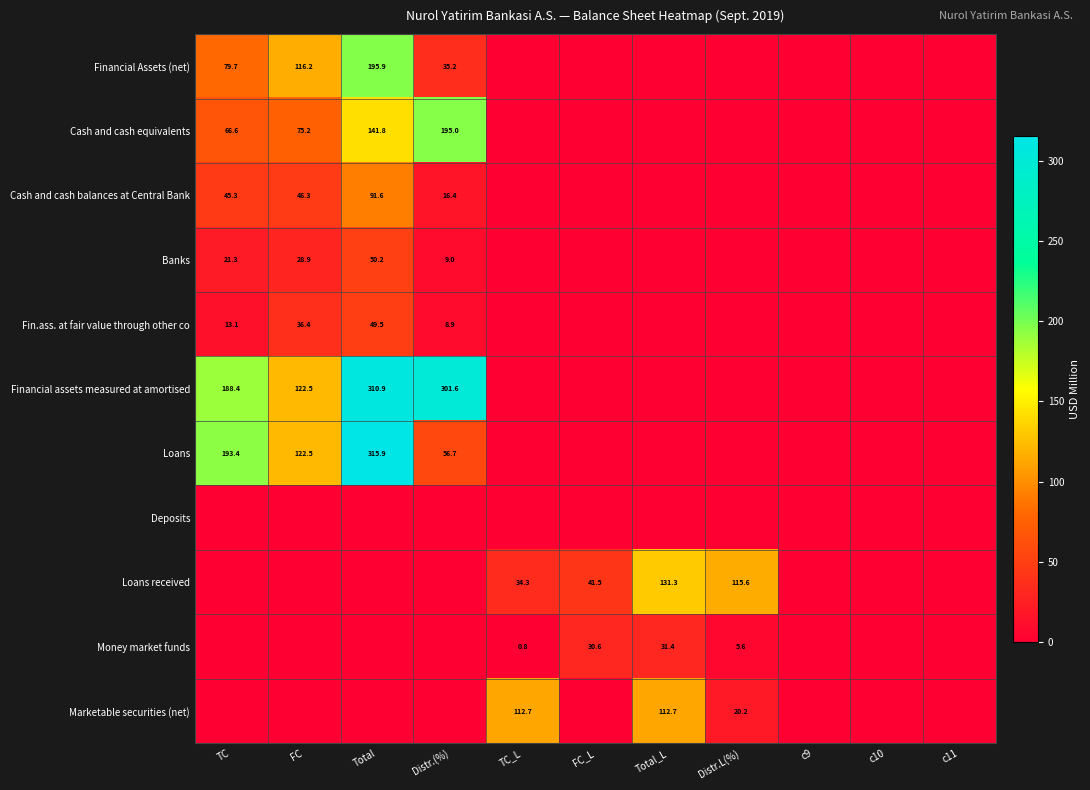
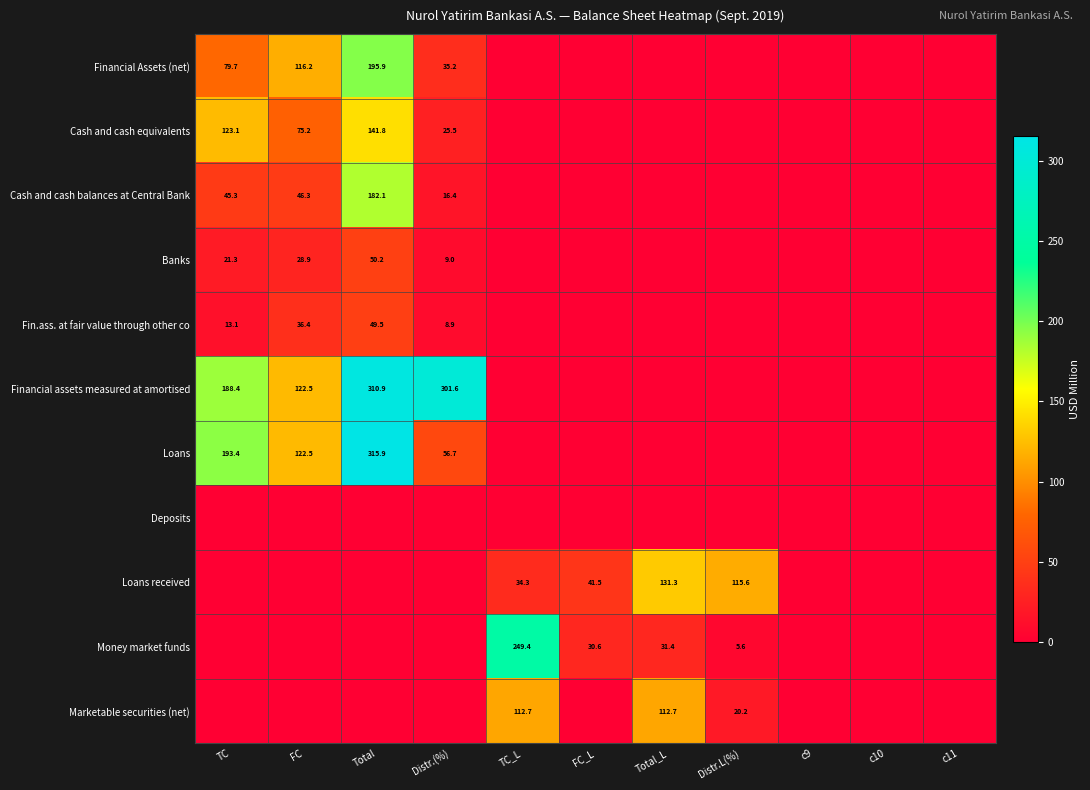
  {
    "Financial Assets (net)": {
      "TC": 79.7,
      "FC": 116.2,
      "Total": 195.9,
      "Distr.(%)": 35.2
    },
    "Cash and cash equivalents": {
-     "TC": 66.6,
+     "TC": 123.1,
      "FC": 75.2,
      "Total": 141.8,
-     "Distr.(%)": 195.0
+     "Distr.(%)": 25.5
    },
    "Cash and cash balances at Central Bank": {
      "TC": 45.3,
      "FC": 46.3,
-     "Total": 91.6,
+     "Total": 182.1,
      "Distr.(%)": 16.4
    },
    "Banks": {
      "TC": 21.3,
      "FC": 28.9,
      "Total": 50.2,
      "Distr.(%)": 9.0
    },
    "Fin.ass. at fair value through other co": {
      "TC": 13.1,
      "FC": 36.4,
      "Total": 49.5,
      "Distr.(%)": 8.9
    },
    "Financial assets measured at amortised": {
      "TC": 188.4,
      "FC": 122.5,
      "Total": 310.9,
      "Distr.(%)": 301.6
    },
    "Loans": {
      "TC": 193.4,
      "FC": 122.5,
      "Total": 315.9,
      "Distr.(%)": 56.7
    },
    "Loans received": {
      "TC_L": 34.3,
      "FC_L": 41.5,
      "Total_L": 131.3,
      "Distr.L(%)": 115.6
    },
    "Money market funds": {
-     "TC_L": 0.8,
+     "TC_L": 249.4,
      "FC_L": 30.6,
      "Total_L": 31.4,
      "Distr.L(%)": 5.6
    },
    "Marketable securities (net)": {
      "TC_L": 112.7,
      "Total_L": 112.7,
      "Distr.L(%)": 20.2
    }
  }
